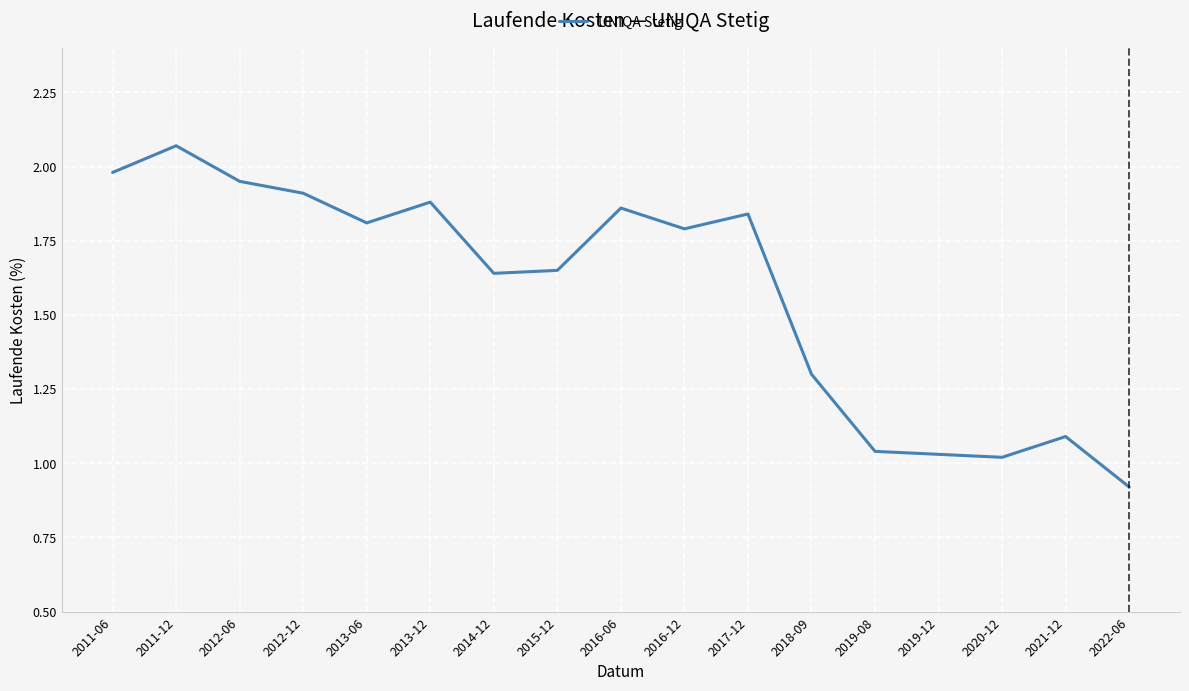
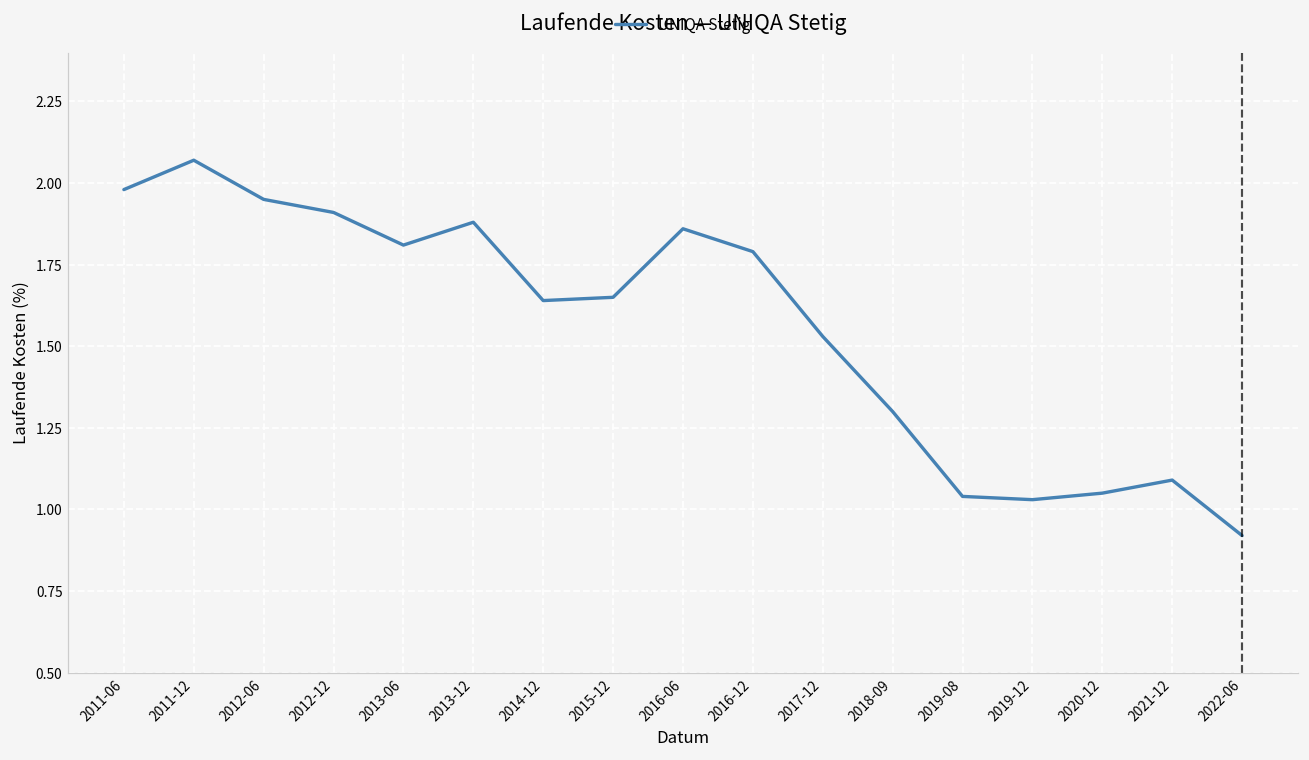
  {
    "2011-06": 1.98,
    "2011-12": 2.07,
    "2012-06": 1.95,
    "2012-12": 1.91,
    "2013-06": 1.81,
    "2013-12": 1.88,
    "2014-12": 1.64,
    "2015-12": 1.65,
    "2016-06": 1.86,
    "2016-12": 1.79,
-   "2017-12": 1.84,
+   "2017-12": 1.53,
    "2018-09": 1.30,
    "2019-08": 1.04,
    "2019-12": 1.03,
-   "2020-12": 1.02,
+   "2020-12": 1.05,
    "2021-12": 1.09,
    "2022-06": 0.92
  }
